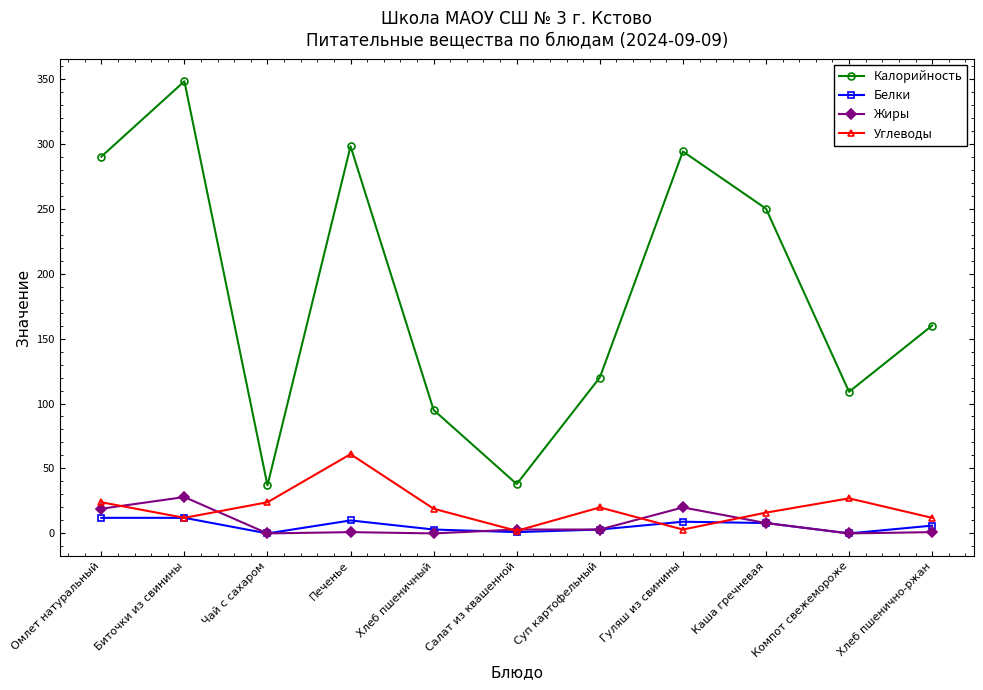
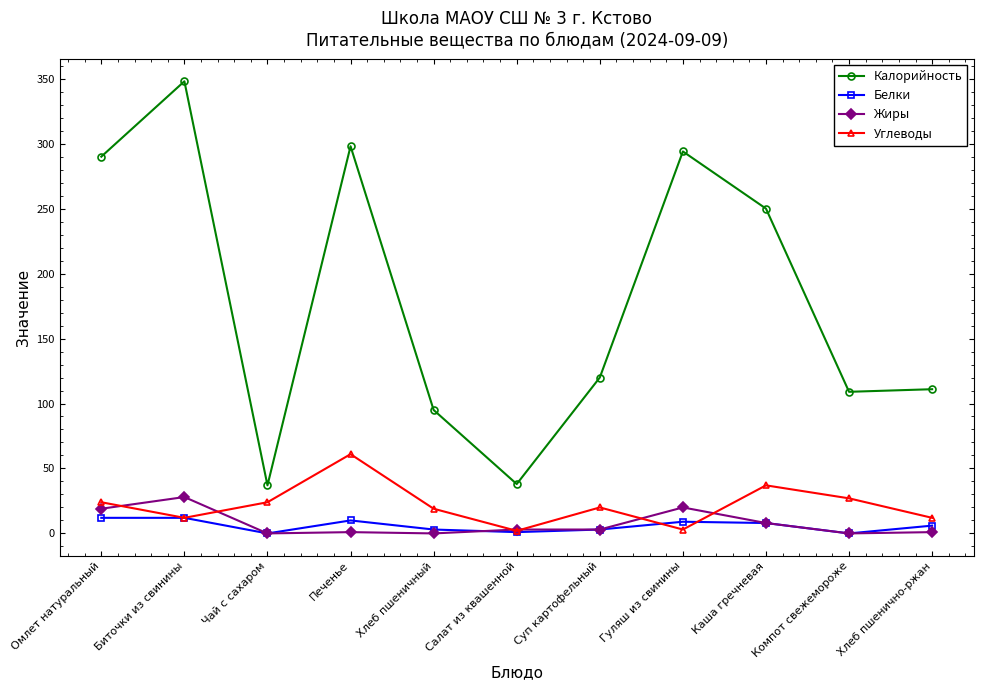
  {
    "Калорийность": {
      "Омлет натуральный": 290,
      "Биточки из свинины": 348,
      "Чай с сахаром": 37,
      "Печенье": 298,
      "Хлеб пшеничный": 95,
      "Салат из квашенной": 38,
      "Суп картофельный": 120,
      "Гуляш из свинины": 294,
      "Каша гречневая": 250,
      "Компот свежемороже": 109,
-     "Хлеб пшенично-ржан": 160
+     "Хлеб пшенично-ржан": 111
    },
    "Белки": {
      "Омлет натуральный": 12,
      "Печенье": 10,
      "Хлеб пшеничный": 3,
      "Гуляш из свинины": 9,
      "Хлеб пшенично-ржан": 6
    },
    "Жиры": {
      "Омлет натуральный": 19,
      "Биточки из свинины": 28,
      "Печенье": 1,
      "Хлеб пшеничный": 0,
      "Гуляш из свинины": 20,
      "Хлеб пшенично-ржан": 1
    },
    "Углеводы": {
      "Омлет натуральный": 24,
      "Чай с сахаром": 24,
      "Печенье": 61,
      "Хлеб пшеничный": 19,
      "Суп картофельный": 20,
      "Гуляш из свинины": 3,
-     "Каша гречневая": 16,
+     "Каша гречневая": 37,
      "Компот свежемороже": 27,
      "Хлеб пшенично-ржан": 12
    }
  }
